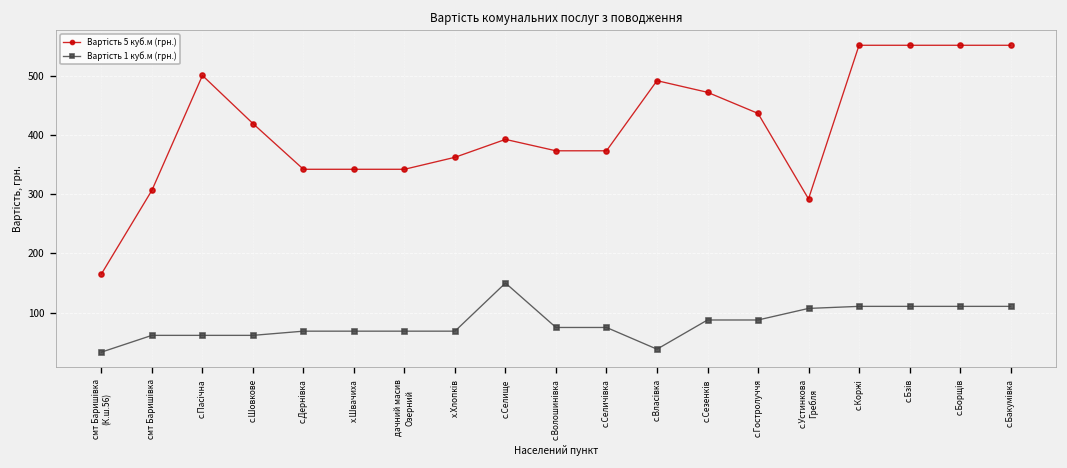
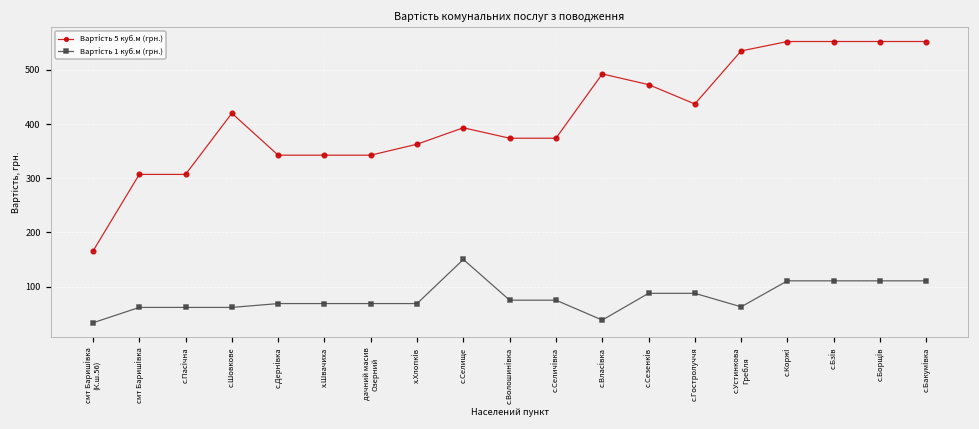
  {
    "Вартість 5 куб.м (грн.)": {
      "смт Баришівка (К.ш.56)": 170,
      "смт Баришівка": 310,
-     "с.Пасічна": 500,
+     "с.Пасічна": 310,
      "с.Шовкове": 420,
      "с.Дернівка": 340,
      "х.Швачиха": 340,
      "дачний масив Озерний": 340,
      "х.Хлопків": 360,
      "с.Селище": 390,
      "с.Волошинівка": 370,
      "с.Селичівка": 370,
      "с.Власівка": 490,
      "с.Сезенків": 470,
      "с.Гостролуччя": 440,
-     "с.Устинкова Гребля": 290,
+     "с.Устинкова Гребля": 540,
      "с.Коржі": 550,
      "с.Бзів": 550,
      "с.Борщів": 550,
      "с.Бакумівка": 550
    },
    "Вартість 1 куб.м (грн.)": {
      "смт Баришівка (К.ш.56)": 30,
      "смт Баришівка": 60,
      "с.Пасічна": 60,
      "с.Шовкове": 60,
      "с.Дернівка": 70,
      "х.Швачиха": 70,
      "дачний масив Озерний": 70,
      "х.Хлопків": 70,
      "с.Селище": 150,
      "с.Волошинівка": 70,
      "с.Селичівка": 70,
      "с.Власівка": 40,
      "с.Сезенків": 90,
      "с.Гостролуччя": 90,
-     "с.Устинкова Гребля": 110,
+     "с.Устинкова Гребля": 60,
      "с.Коржі": 110,
      "с.Бзів": 110,
      "с.Борщів": 110,
      "с.Бакумівка": 110
    }
  }
